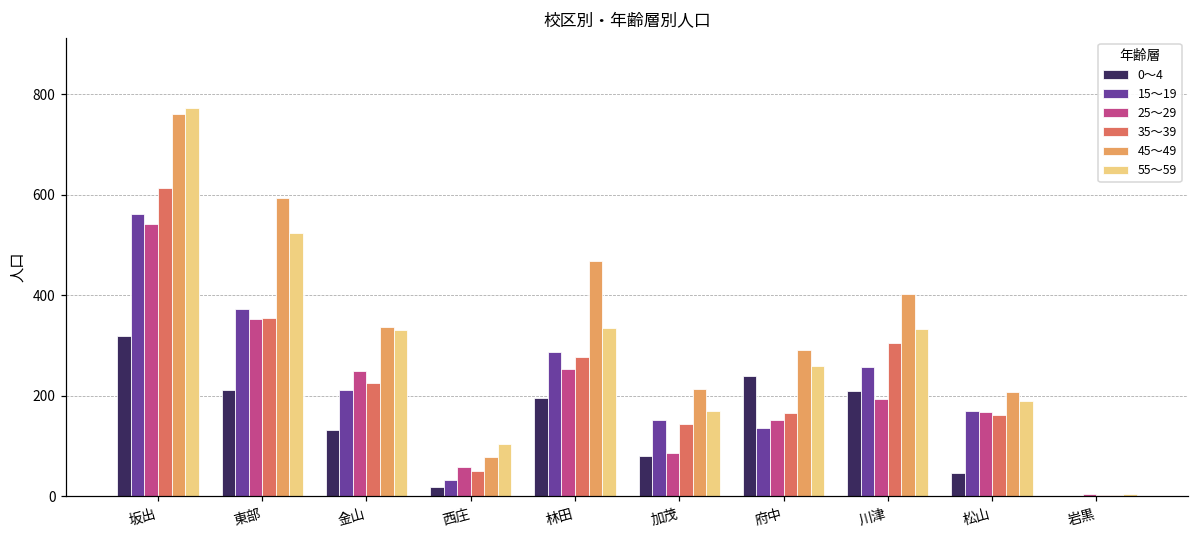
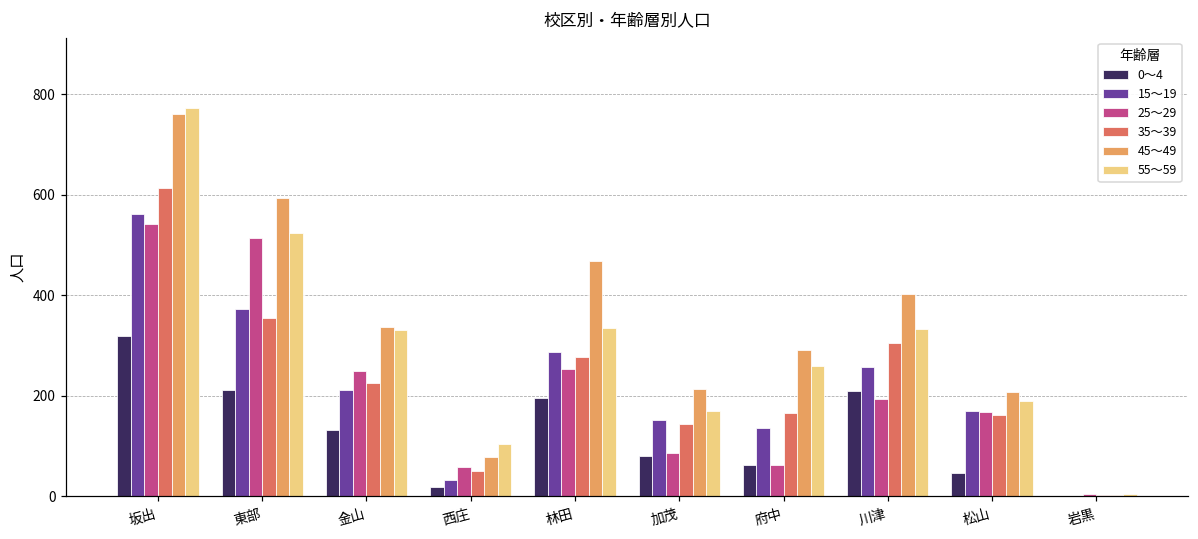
  {
    "0～4": {
      "坂出": 320,
      "東部": 210,
      "金山": 130,
      "西庄": 20,
      "林田": 200,
      "加茂": 80,
-     "府中": 240,
+     "府中": 60,
      "川津": 210,
      "松山": 50
    },
    "15～19": {
      "坂出": 560,
      "東部": 370,
      "金山": 210,
      "西庄": 30,
      "林田": 290,
      "加茂": 150,
      "府中": 140,
      "川津": 260,
      "松山": 170
    },
    "25～29": {
      "坂出": 540,
-     "東部": 350,
+     "東部": 520,
      "金山": 250,
      "西庄": 60,
      "林田": 250,
      "加茂": 90,
-     "府中": 150,
+     "府中": 60,
      "川津": 190,
      "松山": 170
    }
  }
